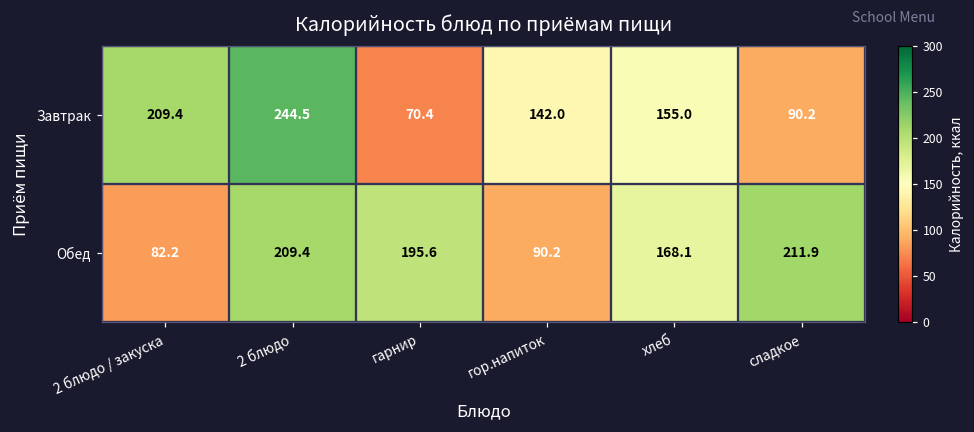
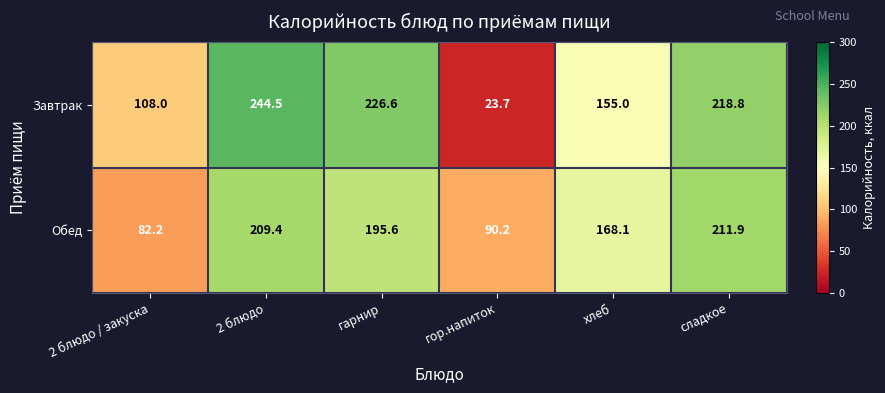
  {
    "Завтрак": {
-     "2 блюдо / закуска": 209.4,
+     "2 блюдо / закуска": 108.0,
      "2 блюдо": 244.5,
-     "гарнир": 70.4,
-     "гор.напиток": 142.0,
+     "гарнир": 226.6,
+     "гор.напиток": 23.7,
      "хлеб": 155.0,
-     "сладкое": 90.2
+     "сладкое": 218.8
    },
    "Обед": {
      "2 блюдо / закуска": 82.2,
      "2 блюдо": 209.4,
      "гарнир": 195.6,
      "гор.напиток": 90.2,
      "хлеб": 168.1,
      "сладкое": 211.9
    }
  }
